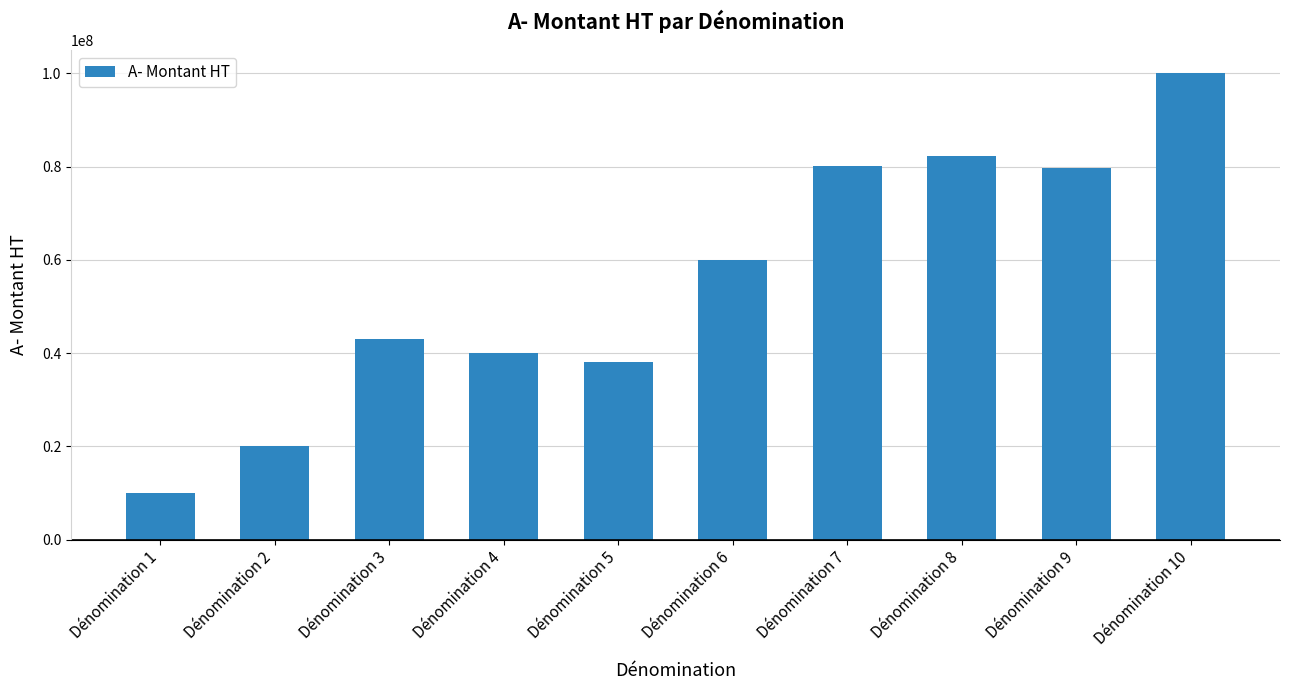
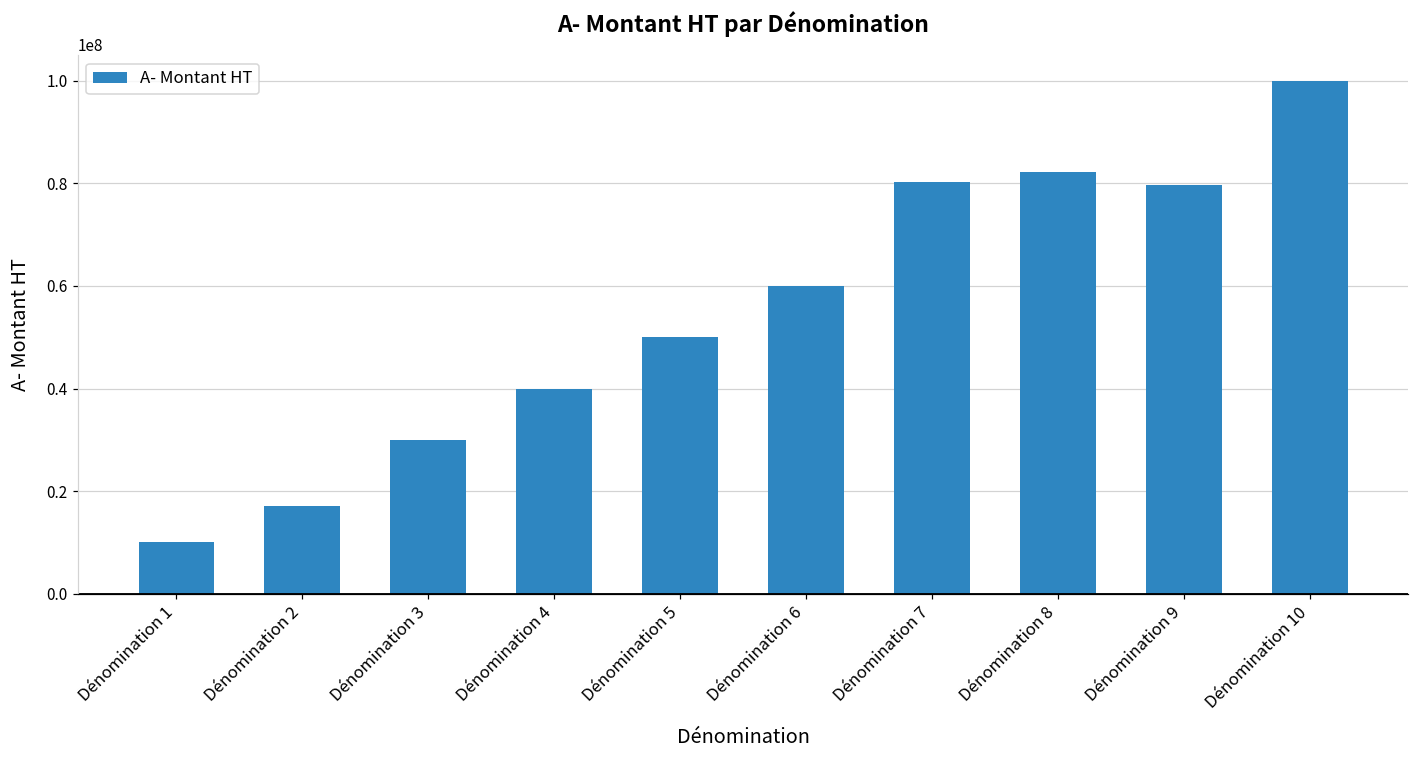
  {
    "Dénomination 1": 10000000,
-   "Dénomination 2": 20000000,
-   "Dénomination 3": 43000000,
+   "Dénomination 2": 17000000,
+   "Dénomination 3": 30000000,
    "Dénomination 4": 40000000,
-   "Dénomination 5": 38000000,
+   "Dénomination 5": 50000000,
    "Dénomination 6": 60000000,
    "Dénomination 7": 80000000,
    "Dénomination 8": 82000000,
    "Dénomination 9": 80000000,
    "Dénomination 10": 100000000
  }
